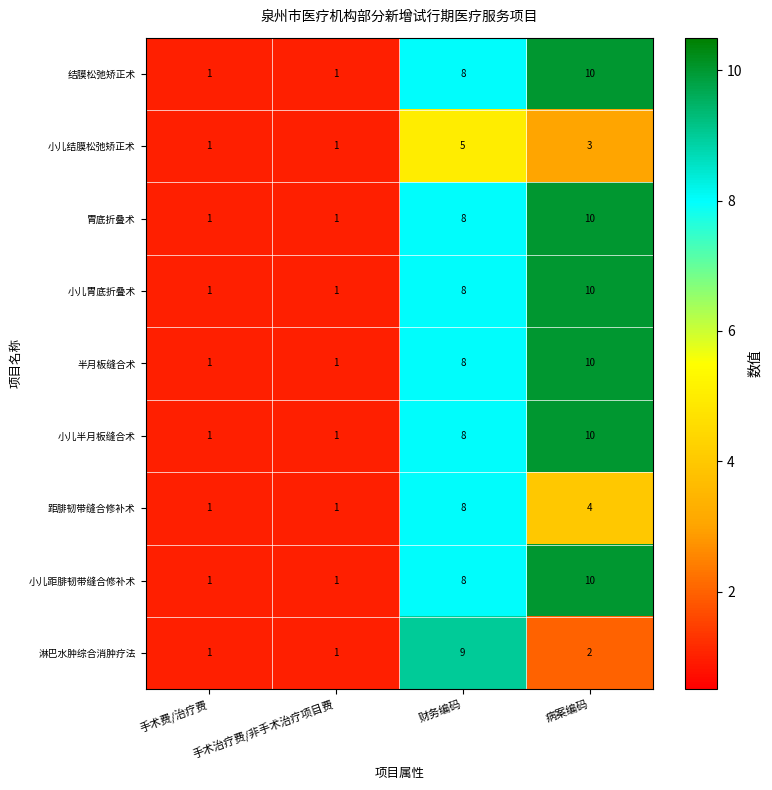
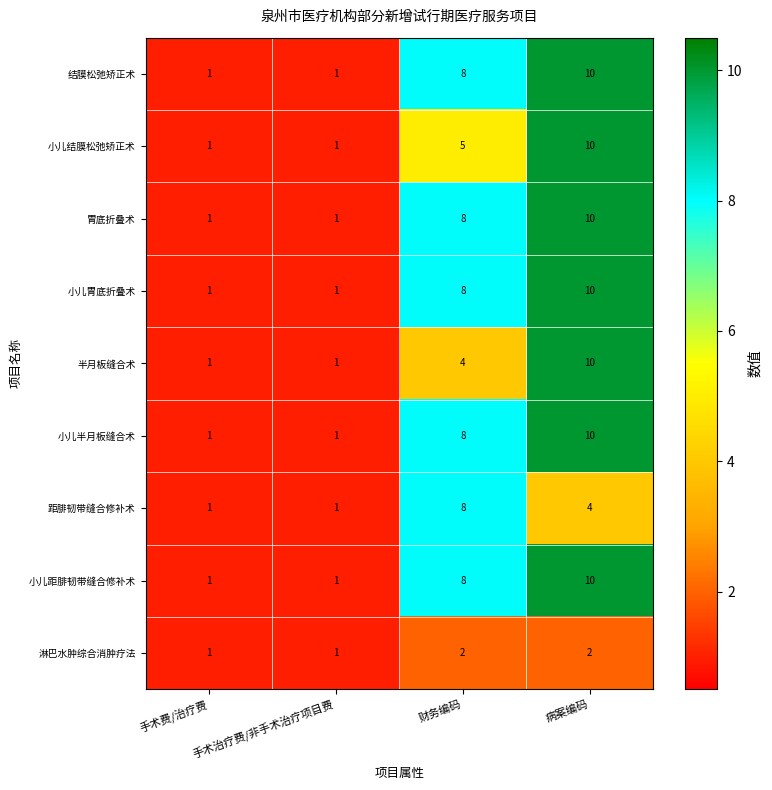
  {
    "结膜松弛矫正术": {
      "手术费/治疗费": 1,
      "手术治疗费/非手术治疗项目费": 1,
      "财务编码": 8,
      "病案编码": 10
    },
    "小儿结膜松弛矫正术": {
      "手术费/治疗费": 1,
      "手术治疗费/非手术治疗项目费": 1,
      "财务编码": 5,
-     "病案编码": 3
+     "病案编码": 10
    },
    "胃底折叠术": {
      "手术费/治疗费": 1,
      "手术治疗费/非手术治疗项目费": 1,
      "财务编码": 8,
      "病案编码": 10
    },
    "小儿胃底折叠术": {
      "手术费/治疗费": 1,
      "手术治疗费/非手术治疗项目费": 1,
      "财务编码": 8,
      "病案编码": 10
    },
    "半月板缝合术": {
      "手术费/治疗费": 1,
      "手术治疗费/非手术治疗项目费": 1,
-     "财务编码": 8,
+     "财务编码": 4,
      "病案编码": 10
    },
    "小儿半月板缝合术": {
      "手术费/治疗费": 1,
      "手术治疗费/非手术治疗项目费": 1,
      "财务编码": 8,
      "病案编码": 10
    },
    "距腓韧带缝合修补术": {
      "手术费/治疗费": 1,
      "手术治疗费/非手术治疗项目费": 1,
      "财务编码": 8,
      "病案编码": 4
    },
    "小儿距腓韧带缝合修补术": {
      "手术费/治疗费": 1,
      "手术治疗费/非手术治疗项目费": 1,
      "财务编码": 8,
      "病案编码": 10
    },
    "淋巴水肿综合消肿疗法": {
      "手术费/治疗费": 1,
      "手术治疗费/非手术治疗项目费": 1,
-     "财务编码": 9,
+     "财务编码": 2,
      "病案编码": 2
    }
  }
